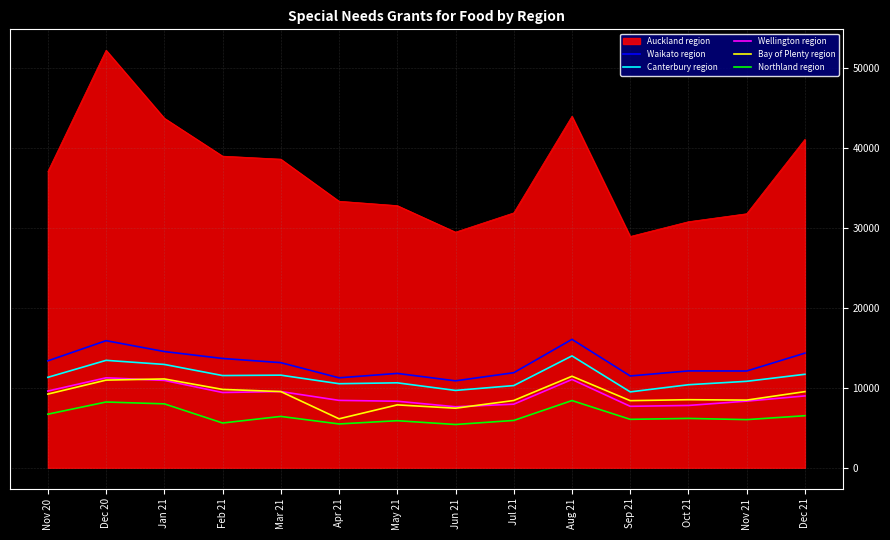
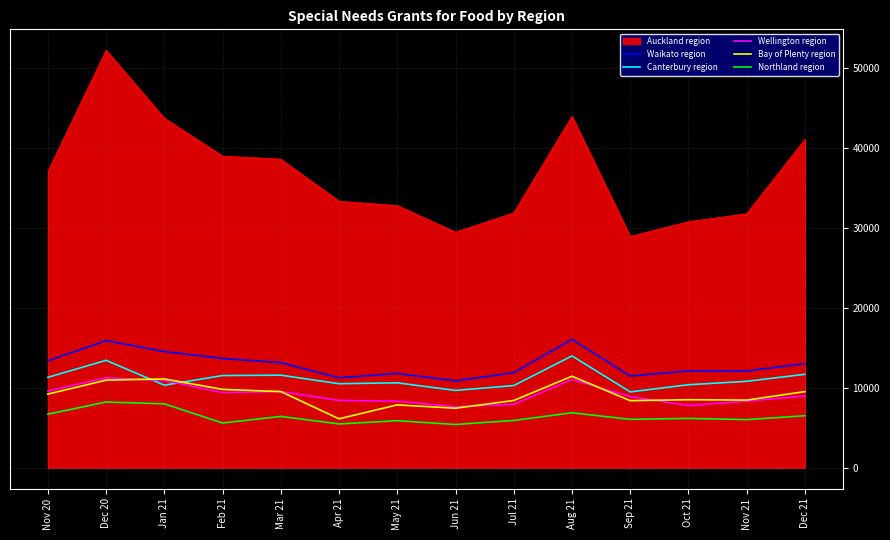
  {
    "Auckland region": {
      "Nov 20": 37000,
      "Dec 20": 52000,
      "Jan 21": 44000,
      "Feb 21": 39000,
      "Mar 21": 39000,
      "Apr 21": 33000,
      "May 21": 33000,
      "Jun 21": 29000,
      "Jul 21": 32000,
      "Aug 21": 44000,
      "Sep 21": 29000,
      "Oct 21": 31000,
      "Nov 21": 32000,
      "Dec 21": 41000
    },
    "Waikato region": {
      "Nov 20": 13000,
      "Dec 20": 16000,
      "Jan 21": 15000,
      "Feb 21": 14000,
      "Mar 21": 13000,
      "Apr 21": 11000,
      "May 21": 12000,
      "Jun 21": 11000,
      "Jul 21": 12000,
      "Aug 21": 16000,
      "Sep 21": 11000,
      "Oct 21": 12000,
      "Nov 21": 12000,
-     "Dec 21": 14000
+     "Dec 21": 13000
    },
    "Canterbury region": {
      "Nov 20": 11000,
      "Dec 20": 13000,
-     "Jan 21": 13000,
+     "Jan 21": 10000,
      "Feb 21": 12000,
      "Mar 21": 12000,
      "Apr 21": 11000,
      "May 21": 11000,
      "Jun 21": 10000,
      "Jul 21": 10000,
      "Aug 21": 14000,
      "Sep 21": 9000,
      "Oct 21": 10000,
      "Nov 21": 11000,
      "Dec 21": 12000
    },
    "Wellington region": {
      "Nov 20": 10000,
      "Feb 21": 9000,
      "Apr 21": 8000,
      "May 21": 8000,
      "Jul 21": 8000,
      "Aug 21": 11000,
-     "Sep 21": 8000,
+     "Sep 21": 9000,
      "Oct 21": 8000,
      "Dec 21": 9000
    },
    "Bay of Plenty region": {
      "Nov 20": 9000,
      "Feb 21": 10000,
      "Apr 21": 6000,
      "May 21": 8000,
      "Jul 21": 8000,
      "Aug 21": 11000,
      "Sep 21": 8000,
      "Oct 21": 9000,
      "Dec 21": 10000
    },
    "Northland region": {
      "Nov 20": 7000,
      "Dec 20": 8000,
      "Jan 21": 8000,
      "Feb 21": 6000,
      "Mar 21": 6000,
      "Apr 21": 5000,
      "May 21": 6000,
      "Jun 21": 5000,
      "Jul 21": 6000,
-     "Aug 21": 8000,
+     "Aug 21": 7000,
      "Sep 21": 6000,
      "Oct 21": 6000,
      "Nov 21": 6000,
      "Dec 21": 7000
    }
  }
